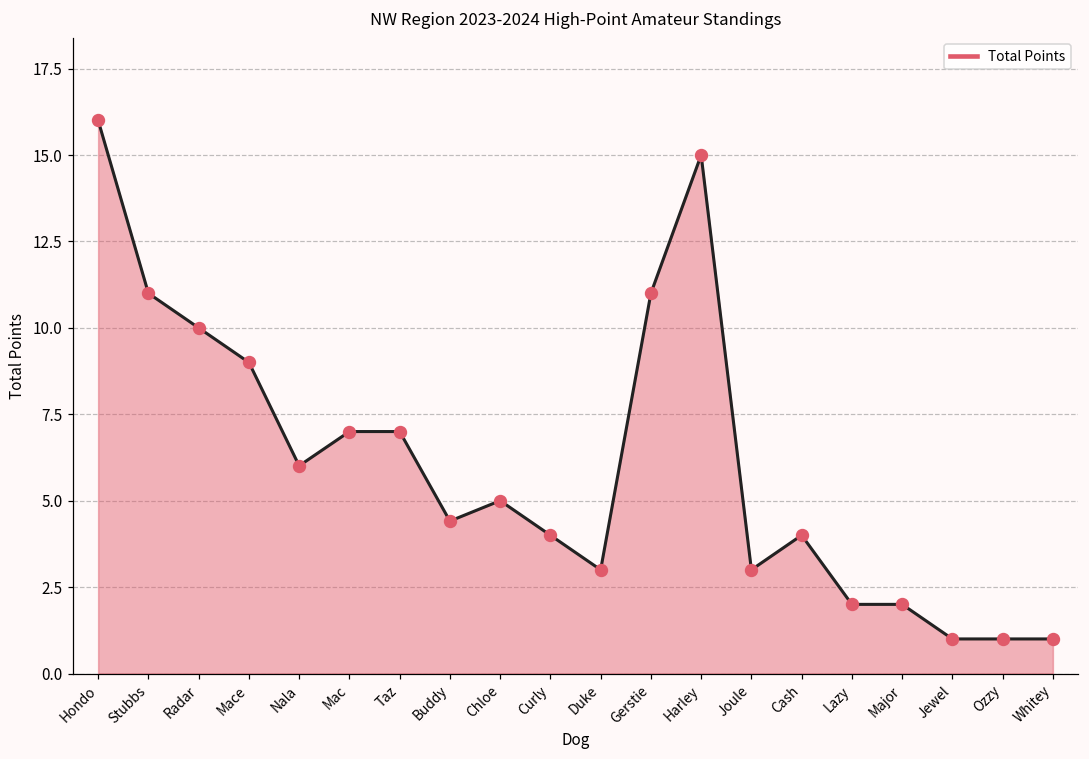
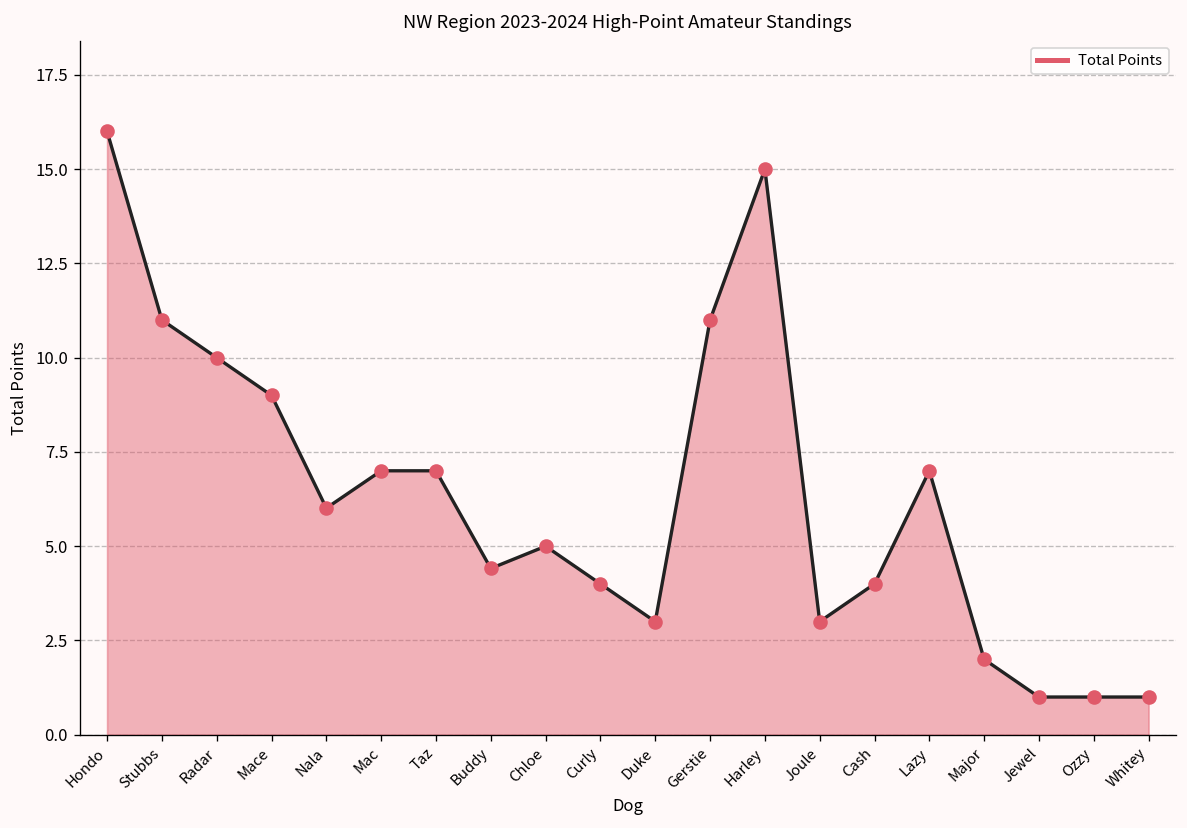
  {
    "Hondo": 16,
    "Stubbs": 11,
    "Radar": 10,
    "Mace": 9,
    "Nala": 6,
    "Mac": 7,
    "Taz": 7,
    "Buddy": 4.4,
    "Chloe": 5,
    "Curly": 4,
    "Duke": 3,
    "Gerstie": 11,
    "Harley": 15,
    "Joule": 3,
    "Cash": 4,
-   "Lazy": 2,
+   "Lazy": 7,
    "Major": 2,
    "Jewel": 1,
    "Ozzy": 1,
    "Whitey": 1
  }
